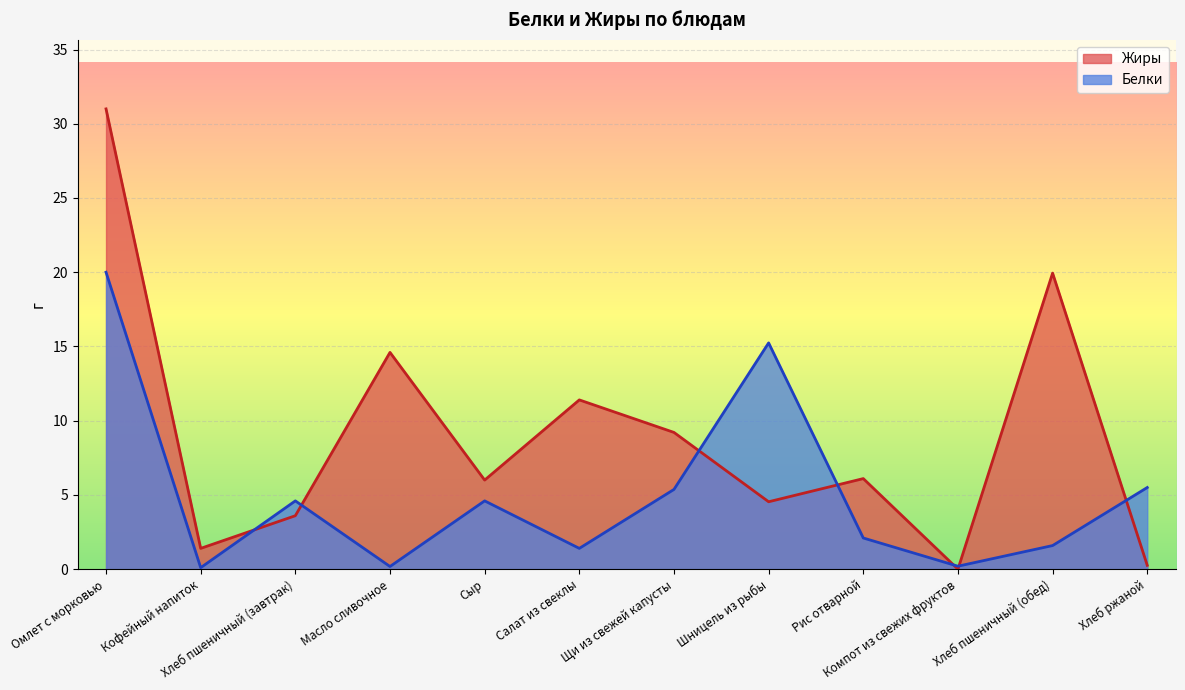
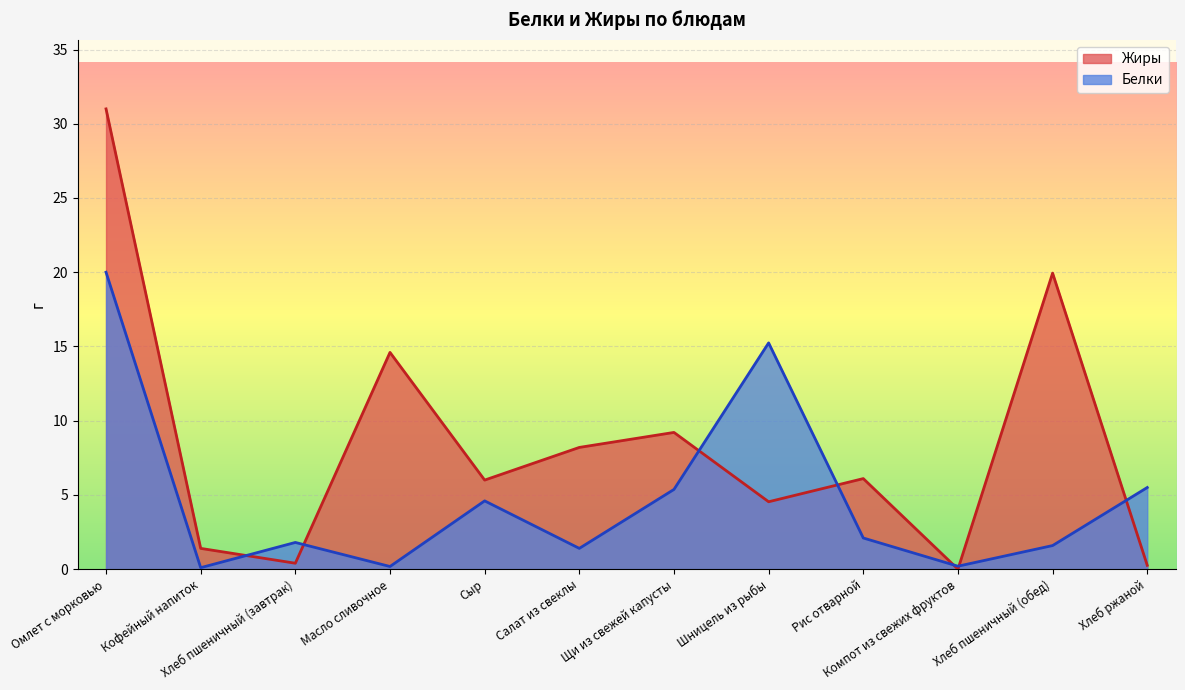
  {
    "Жиры": {
      "Омлет с морковью": 31.0,
      "Кофейный напиток": 1.4,
-     "Хлеб пшеничный (завтрак)": 3.6,
+     "Хлеб пшеничный (завтрак)": 0.4,
      "Масло сливочное": 14.6,
      "Сыр": 6.0,
-     "Салат из свеклы": 11.4,
+     "Салат из свеклы": 8.2,
      "Щи из свежей капусты": 9.2,
      "Шницель из рыбы": 4.5,
      "Рис отварной": 6.1,
      "Компот из свежих фруктов": 0.0,
      "Хлеб пшеничный (обед)": 19.9,
      "Хлеб ржаной": 0.3
    },
    "Белки": {
      "Омлет с морковью": 20.0,
      "Кофейный напиток": 0.1,
-     "Хлеб пшеничный (завтрак)": 4.6,
+     "Хлеб пшеничный (завтрак)": 1.8,
      "Масло сливочное": 0.2,
      "Сыр": 4.6,
      "Салат из свеклы": 1.4,
      "Щи из свежей капусты": 5.4,
      "Шницель из рыбы": 15.2,
      "Рис отварной": 2.1,
      "Компот из свежих фруктов": 0.2,
      "Хлеб пшеничный (обед)": 1.6,
      "Хлеб ржаной": 5.5
    }
  }
